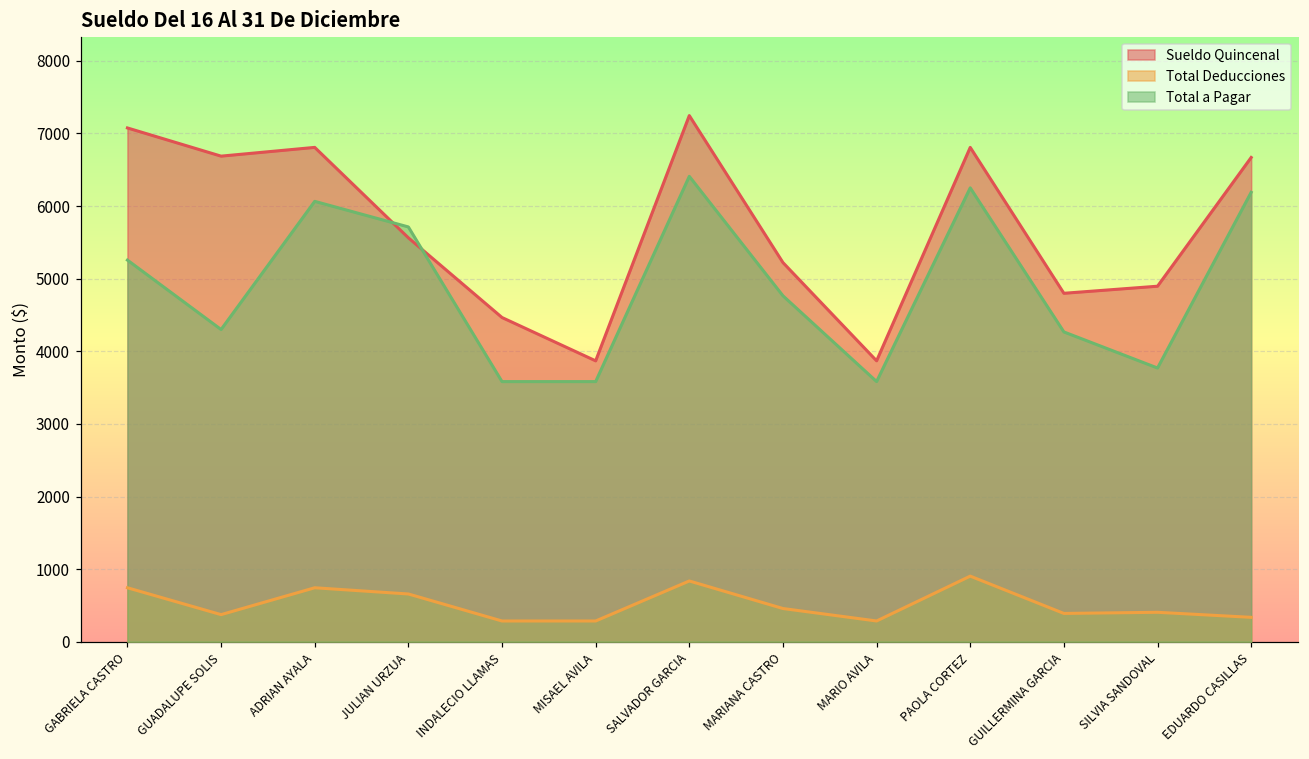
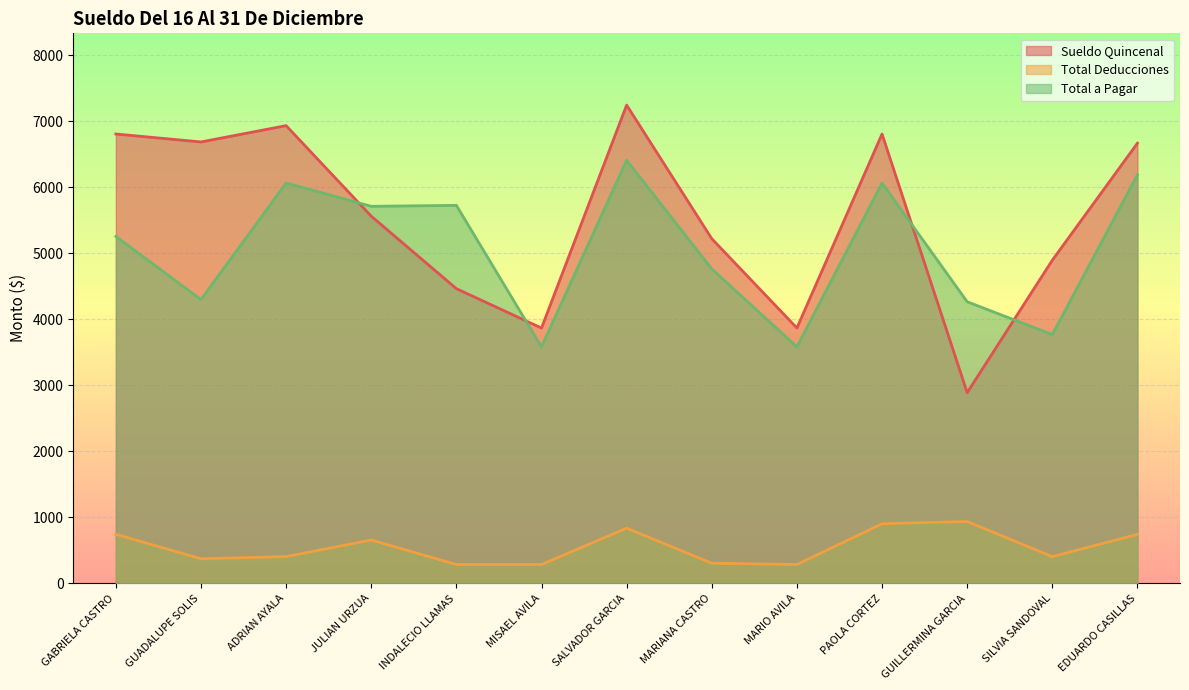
  {
    "Sueldo Quincenal": {
-     "GABRIELA CASTRO": 7100,
+     "GABRIELA CASTRO": 6800,
      "GUADALUPE SOLIS": 6700,
-     "ADRIAN AYALA": 6800,
+     "ADRIAN AYALA": 6900,
      "JULIAN URZUA": 5600,
      "INDALECIO LLAMAS": 4500,
      "MISAEL AVILA": 3900,
      "SALVADOR GARCIA": 7200,
      "MARIANA CASTRO": 5200,
      "MARIO AVILA": 3900,
      "PAOLA CORTEZ": 6800,
-     "GUILLERMINA GARCIA": 4800,
+     "GUILLERMINA GARCIA": 2900,
      "SILVIA SANDOVAL": 4900,
      "EDUARDO CASILLAS": 6700
    },
    "Total Deducciones": {
      "GABRIELA CASTRO": 700,
      "GUADALUPE SOLIS": 400,
-     "ADRIAN AYALA": 700,
+     "ADRIAN AYALA": 400,
      "JULIAN URZUA": 700,
      "INDALECIO LLAMAS": 300,
      "MISAEL AVILA": 300,
      "SALVADOR GARCIA": 800,
-     "MARIANA CASTRO": 500,
+     "MARIANA CASTRO": 300,
      "MARIO AVILA": 300,
      "PAOLA CORTEZ": 900,
-     "GUILLERMINA GARCIA": 400,
+     "GUILLERMINA GARCIA": 900,
      "SILVIA SANDOVAL": 400,
-     "EDUARDO CASILLAS": 300
+     "EDUARDO CASILLAS": 700
    },
    "Total a Pagar": {
      "GABRIELA CASTRO": 5300,
      "GUADALUPE SOLIS": 4300,
      "ADRIAN AYALA": 6100,
      "JULIAN URZUA": 5700,
-     "INDALECIO LLAMAS": 3600,
+     "INDALECIO LLAMAS": 5700,
      "MISAEL AVILA": 3600,
      "SALVADOR GARCIA": 6400,
      "MARIANA CASTRO": 4800,
      "MARIO AVILA": 3600,
-     "PAOLA CORTEZ": 6300,
+     "PAOLA CORTEZ": 6100,
      "GUILLERMINA GARCIA": 4300,
      "SILVIA SANDOVAL": 3800,
      "EDUARDO CASILLAS": 6200
    }
  }
